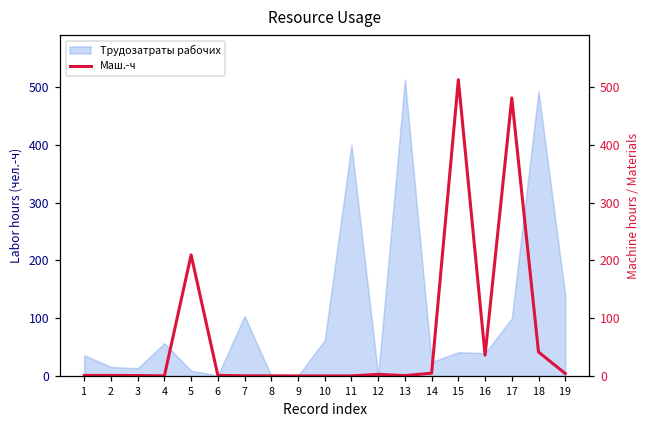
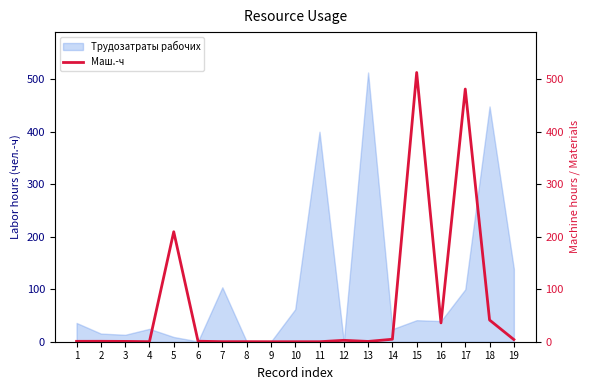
  {
    "Трудозатраты рабочих": {
      "1": 40,
      "2": 20,
      "3": 10,
-     "4": 60,
+     "4": 20,
      "5": 10,
      "7": 100,
      "10": 60,
      "11": 400,
      "13": 510,
      "14": 20,
      "15": 40,
      "16": 40,
      "17": 100,
-     "18": 490,
+     "18": 450,
      "19": 140
    },
    "Маш.-ч": {
      "1": 0,
      "2": 0,
      "3": 0,
      "4": 0,
      "5": 210,
      "6": 0,
      "7": 0,
      "8": 0,
      "9": 0,
      "10": 0,
      "11": 0,
      "12": 0,
      "13": 0,
      "14": 0,
      "15": 510,
      "16": 40,
      "17": 480,
      "18": 40,
      "19": 0
    }
  }
